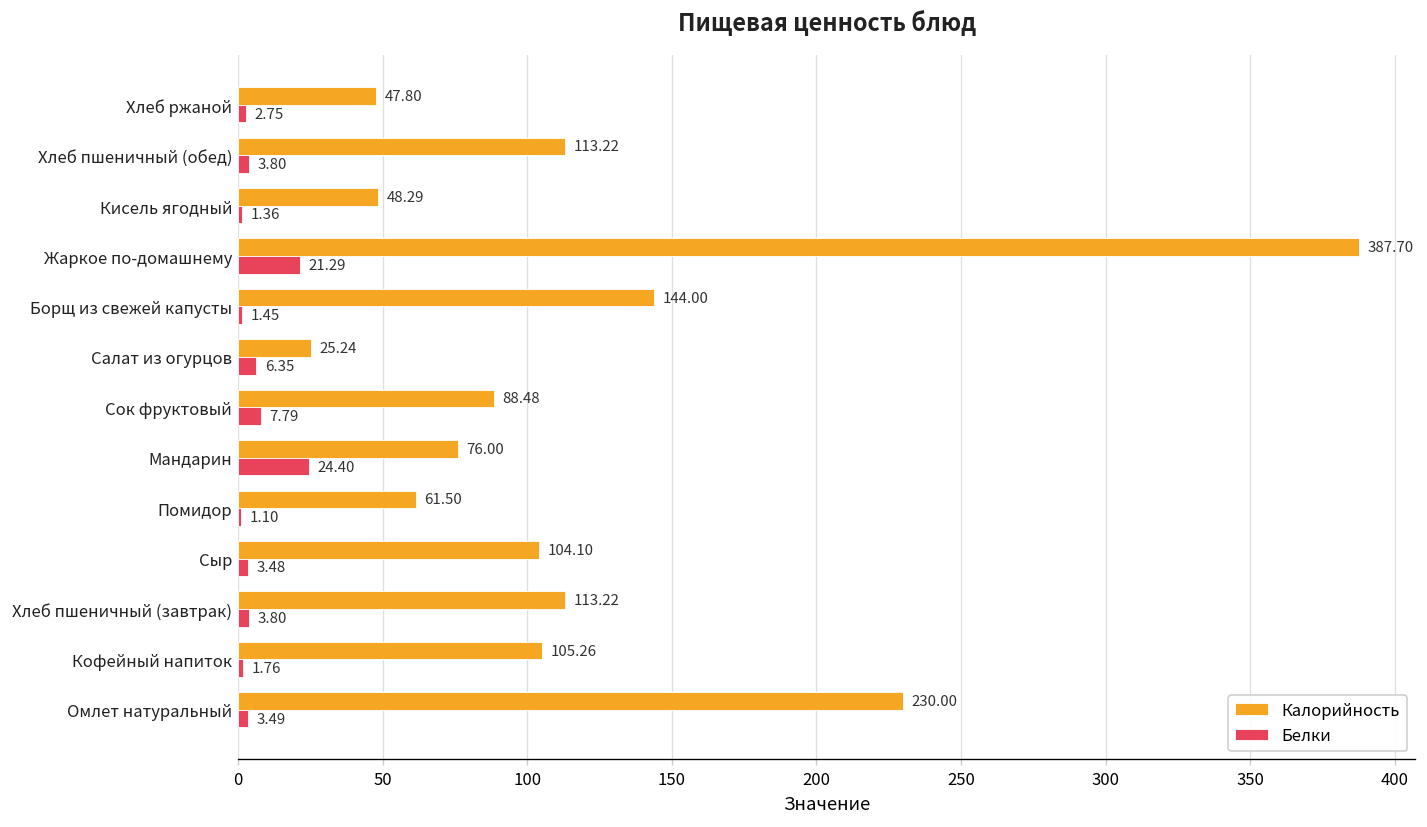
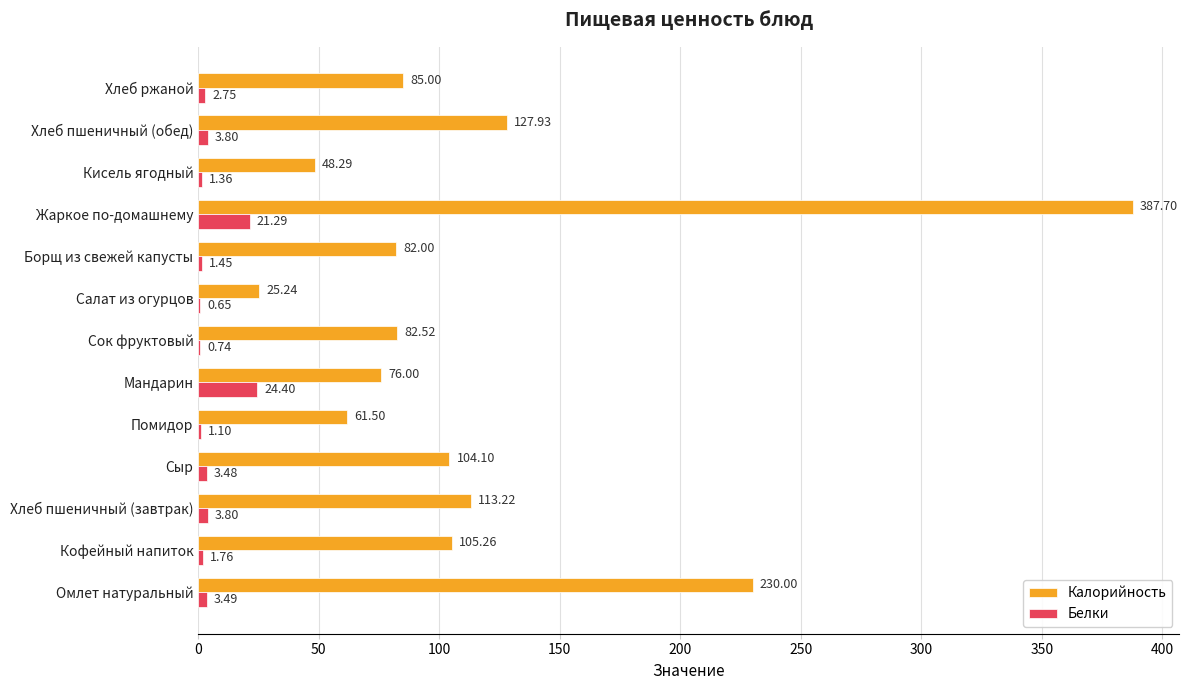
  {
    "Калорийность": {
-     "Хлеб ржаной": 47.80,
-     "Хлеб пшеничный (обед)": 113.22,
+     "Хлеб ржаной": 85.00,
+     "Хлеб пшеничный (обед)": 127.93,
      "Кисель ягодный": 48.29,
      "Жаркое по-домашнему": 387.70,
-     "Борщ из свежей капусты": 144.00,
+     "Борщ из свежей капусты": 82.00,
      "Салат из огурцов": 25.24,
-     "Сок фруктовый": 88.48,
+     "Сок фруктовый": 82.52,
      "Мандарин": 76.00,
      "Помидор": 61.50,
      "Сыр": 104.10,
      "Хлеб пшеничный (завтрак)": 113.22,
      "Кофейный напиток": 105.26,
      "Омлет натуральный": 230.00
    },
    "Белки": {
      "Хлеб ржаной": 2.75,
      "Хлеб пшеничный (обед)": 3.80,
      "Кисель ягодный": 1.36,
      "Жаркое по-домашнему": 21.29,
      "Борщ из свежей капусты": 1.45,
-     "Салат из огурцов": 6.35,
-     "Сок фруктовый": 7.79,
+     "Салат из огурцов": 0.65,
+     "Сок фруктовый": 0.74,
      "Мандарин": 24.40,
      "Помидор": 1.10,
      "Сыр": 3.48,
      "Хлеб пшеничный (завтрак)": 3.80,
      "Кофейный напиток": 1.76,
      "Омлет натуральный": 3.49
    }
  }
